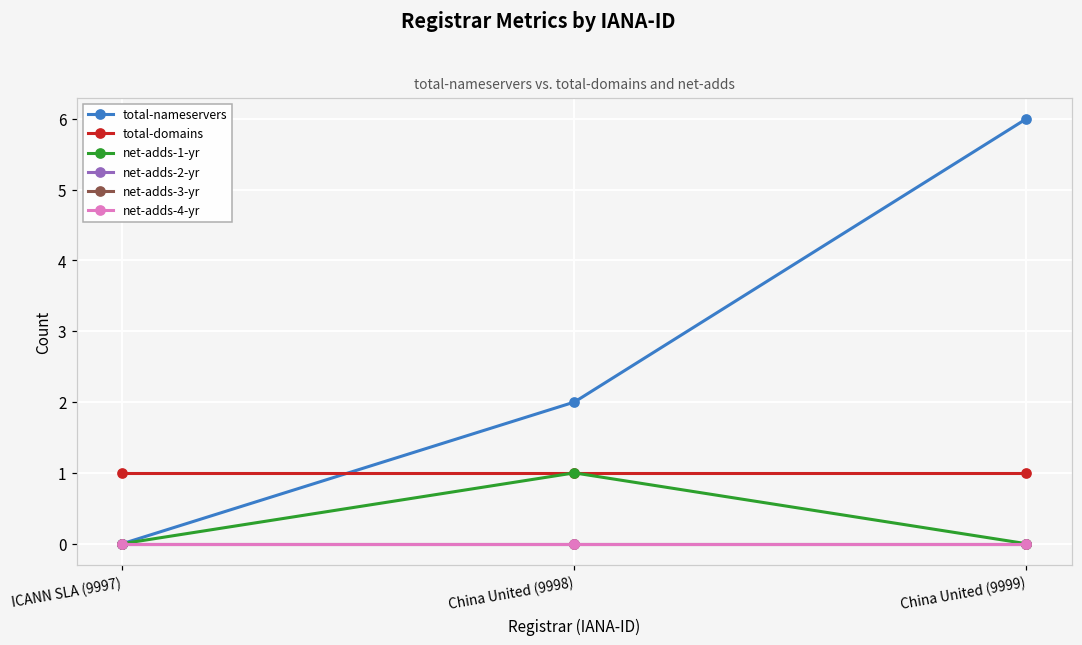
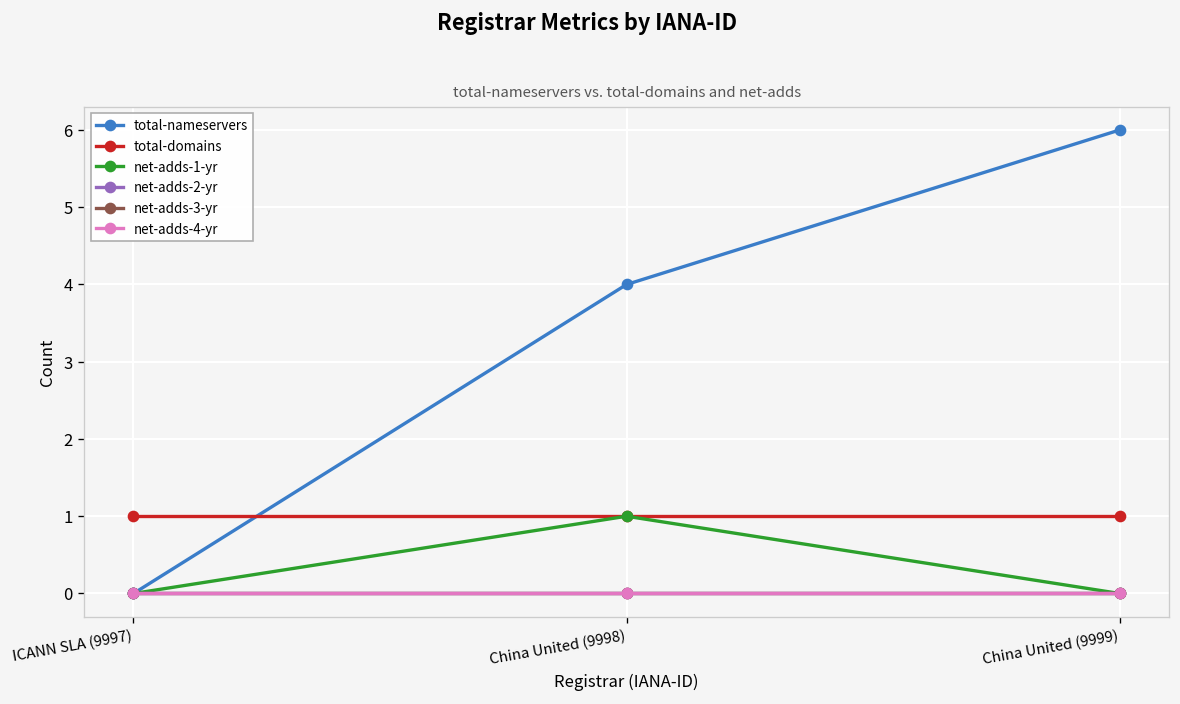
  {
    "total-nameservers": {
-     "China United (9998)": 2,
+     "China United (9998)": 4,
      "China United (9999)": 6
    },
    "total-domains": {
      "ICANN SLA (9997)": 1,
      "China United (9999)": 1
    },
    "net-adds-4-yr": {
      "China United (9998)": 0
    }
  }
